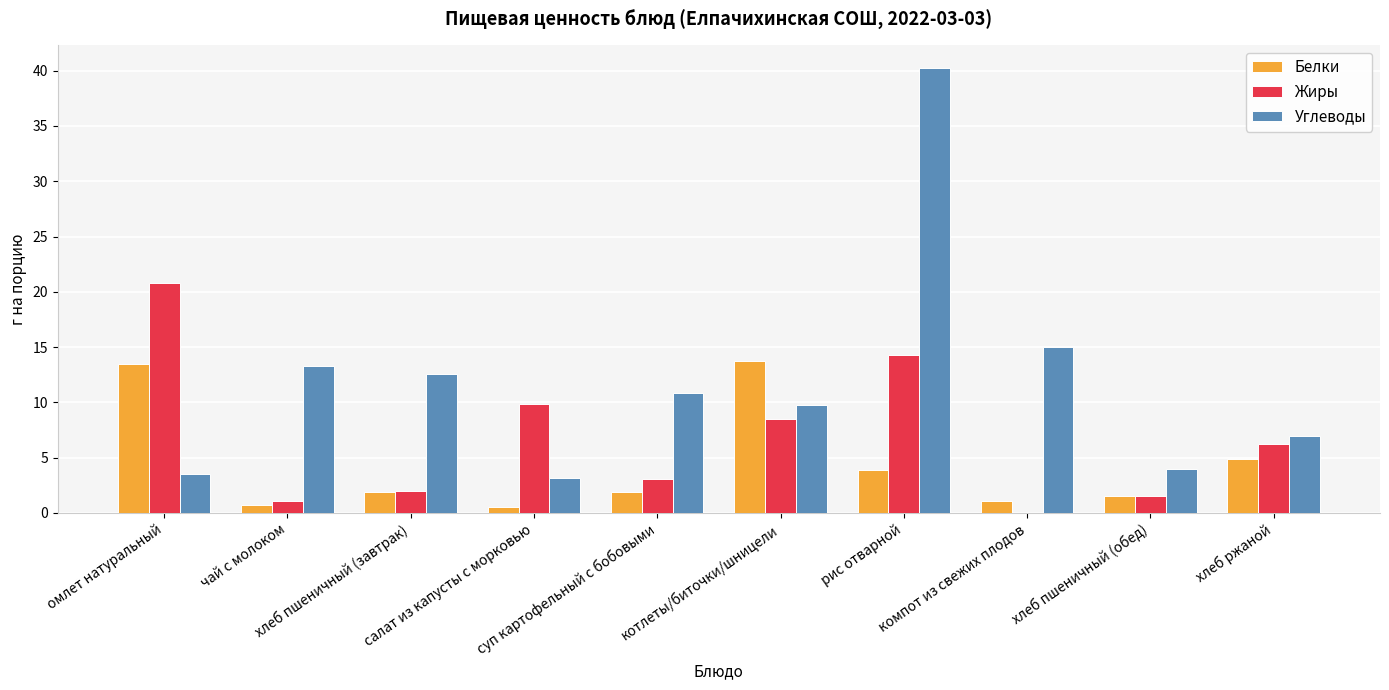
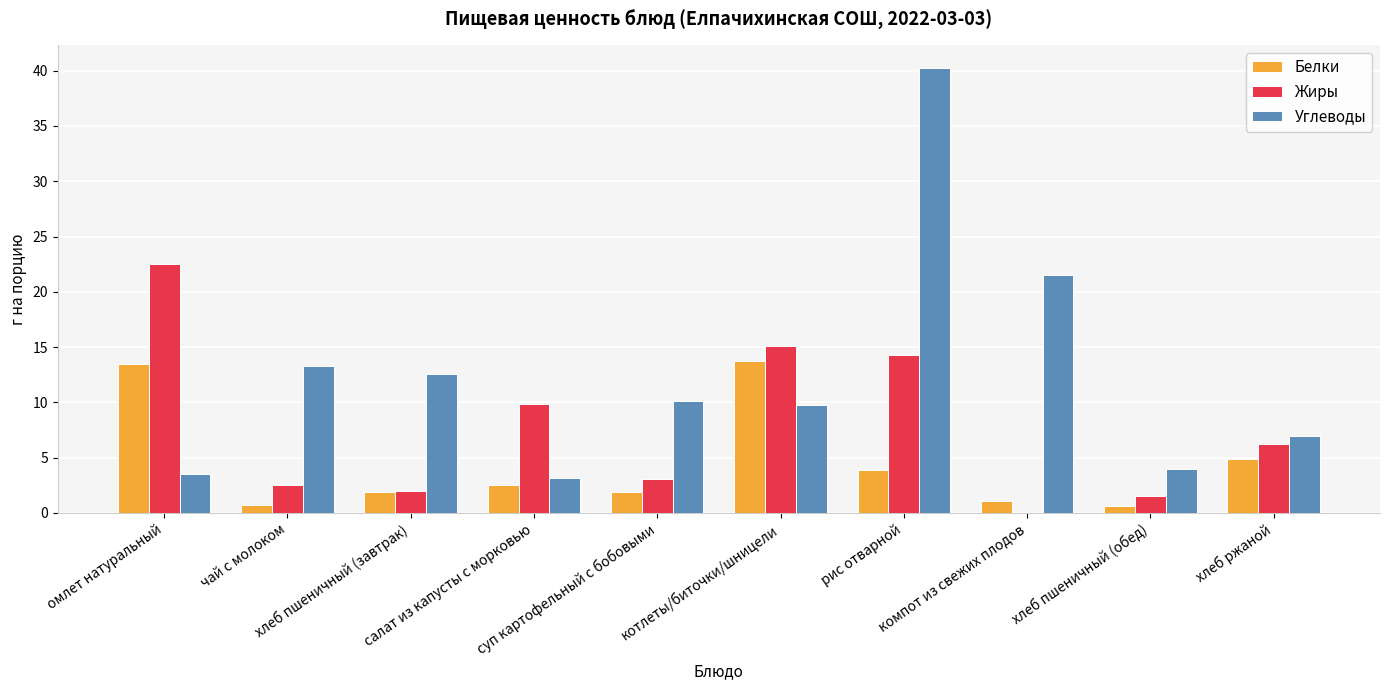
  {
    "Белки": {
      "омлет натуральный": 13.4,
      "чай с молоком": 0.7,
      "хлеб пшеничный (завтрак)": 1.9,
-     "салат из капусты с морковью": 0.5,
+     "салат из капусты с морковью": 2.5,
      "суп картофельный с бобовыми": 1.9,
      "котлеты/биточки/шницели": 13.7,
      "рис отварной": 3.9,
      "компот из свежих плодов": 1.1,
-     "хлеб пшеничный (обед)": 1.5,
+     "хлеб пшеничный (обед)": 0.7,
      "хлеб ржаной": 4.9
    },
    "Жиры": {
-     "омлет натуральный": 20.8,
-     "чай с молоком": 1.1,
+     "омлет натуральный": 22.5,
+     "чай с молоком": 2.6,
      "хлеб пшеничный (завтрак)": 2.0,
      "салат из капусты с морковью": 9.8,
      "суп картофельный с бобовыми": 3.1,
-     "котлеты/биточки/шницели": 8.5,
+     "котлеты/биточки/шницели": 15.1,
      "рис отварной": 14.3,
      "компот из свежих плодов": 0.0,
      "хлеб пшеничный (обед)": 1.6,
      "хлеб ржаной": 6.2
    },
    "Углеводы": {
      "омлет натуральный": 3.5,
      "чай с молоком": 13.3,
      "хлеб пшеничный (завтрак)": 12.6,
      "салат из капусты с морковью": 3.2,
-     "суп картофельный с бобовыми": 10.9,
+     "суп картофельный с бобовыми": 10.1,
      "котлеты/биточки/шницели": 9.8,
      "рис отварной": 40.3,
-     "компот из свежих плодов": 15.0,
+     "компот из свежих плодов": 21.5,
      "хлеб пшеничный (обед)": 3.9,
      "хлеб ржаной": 7.0
    }
  }
